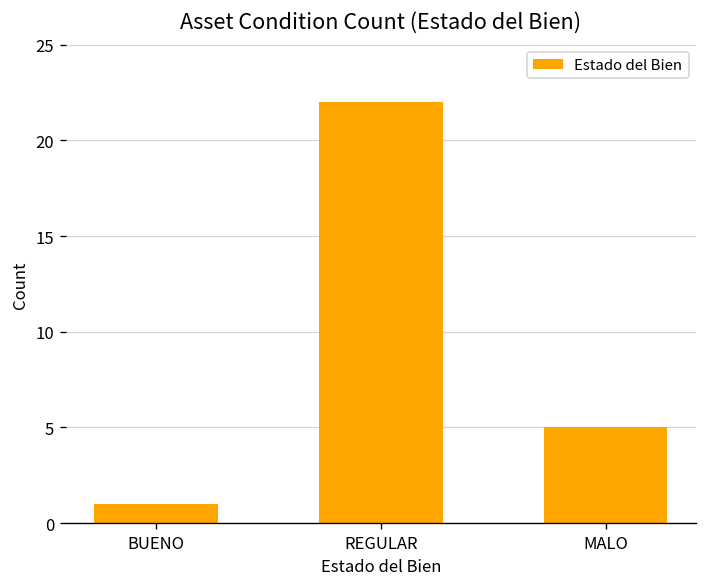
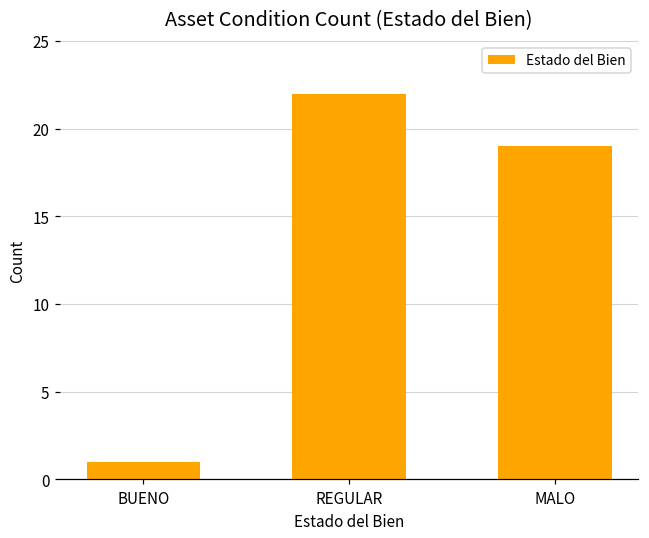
  {
    "BUENO": 1,
    "REGULAR": 22,
-   "MALO": 5
+   "MALO": 19
  }
